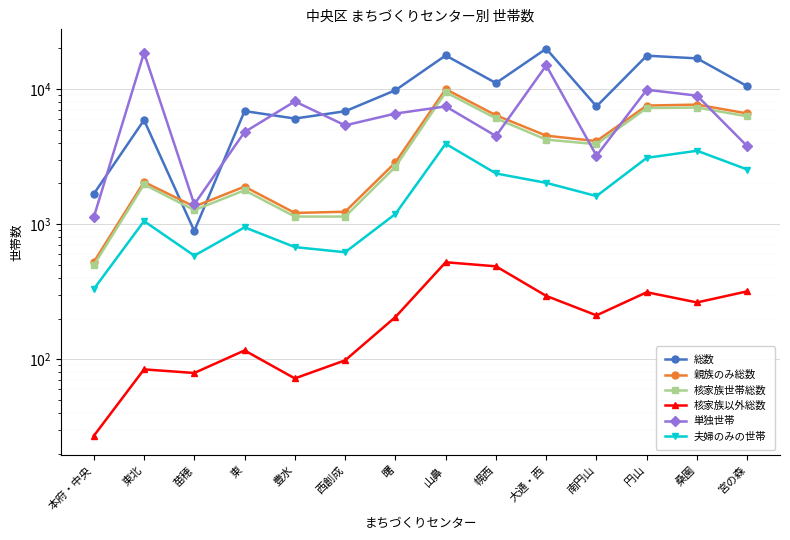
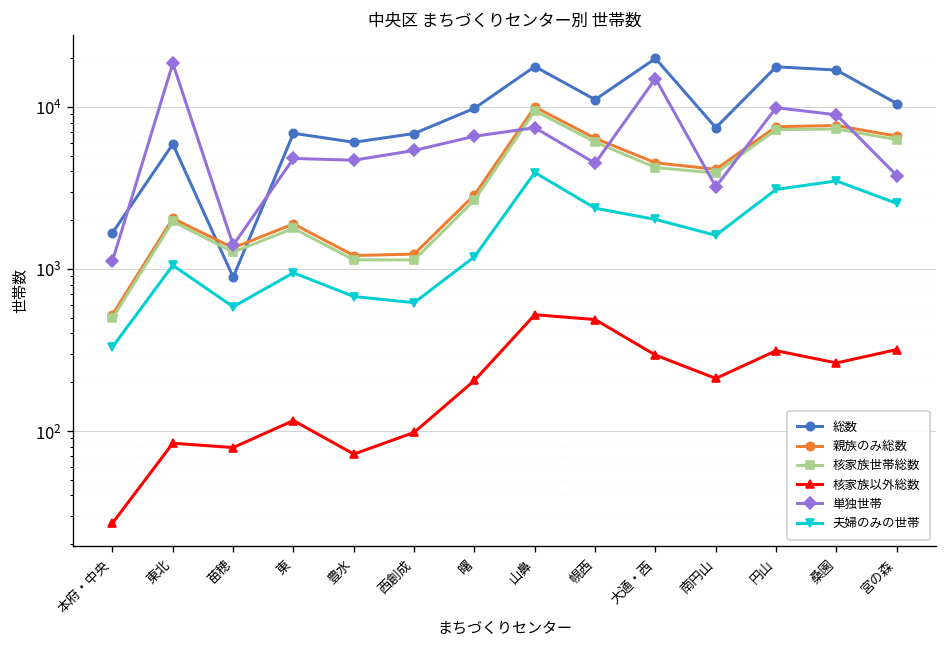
  {
    "総数": {
      "本府・中央": 1700,
      "東北": 6000,
      "苗穂": 900,
      "東": 7000,
      "豊水": 6000,
      "西創成": 7000,
      "曙": 10000,
      "山鼻": 18000,
      "幌西": 11000,
      "大通・西": 20000,
      "南円山": 7000,
      "円山": 18000,
      "桑園": 17000,
      "宮の森": 10000
    },
    "親族のみ総数": {
      "本府・中央": 520,
      "東": 1900,
      "豊水": 1200,
      "西創成": 1200,
      "曙": 2900,
      "山鼻": 10000,
      "幌西": 6000,
      "大通・西": 4500,
      "南円山": 4100,
      "桑園": 8000,
      "宮の森": 7000
    },
    "核家族世帯総数": {
      "本府・中央": 500,
      "苗穂": 1300,
      "東": 1800,
      "豊水": 1100,
      "西創成": 1100,
      "曙": 2700,
      "山鼻": 9000,
      "幌西": 6000,
      "大通・西": 4200,
      "南円山": 3900,
      "桑園": 7000,
      "宮の森": 6000
    },
    "核家族以外総数": {
      "本府・中央": 27,
      "東北": 80,
      "苗穂": 80,
      "東": 120,
      "豊水": 70,
      "西創成": 100,
      "曙": 210,
      "山鼻": 520,
      "幌西": 490,
      "大通・西": 290,
      "南円山": 210,
      "円山": 310,
      "桑園": 260,
      "宮の森": 320
    },
    "単独世帯": {
      "本府・中央": 1100,
      "東北": 19000,
      "東": 4800,
-     "豊水": 8000,
+     "豊水": 4700,
      "西創成": 5400,
      "曙": 7000,
      "山鼻": 7000,
      "幌西": 4500,
      "大通・西": 15000,
      "南円山": 3200,
      "円山": 10000,
      "桑園": 9000,
      "宮の森": 3800
    },
    "夫婦のみの世帯": {
      "本府・中央": 330,
      "東北": 1100,
      "苗穂": 580,
      "東": 900,
      "豊水": 700,
      "西創成": 600,
      "曙": 1200,
      "山鼻": 3900,
      "幌西": 2400,
      "大通・西": 2000,
      "南円山": 1600,
      "円山": 3100,
      "桑園": 3500,
      "宮の森": 2500
    }
  }
